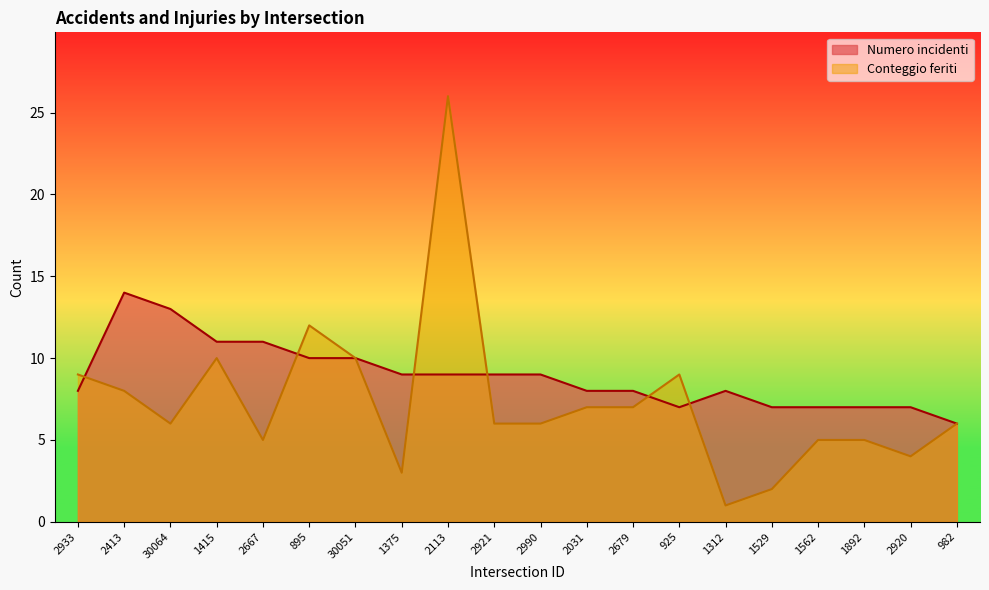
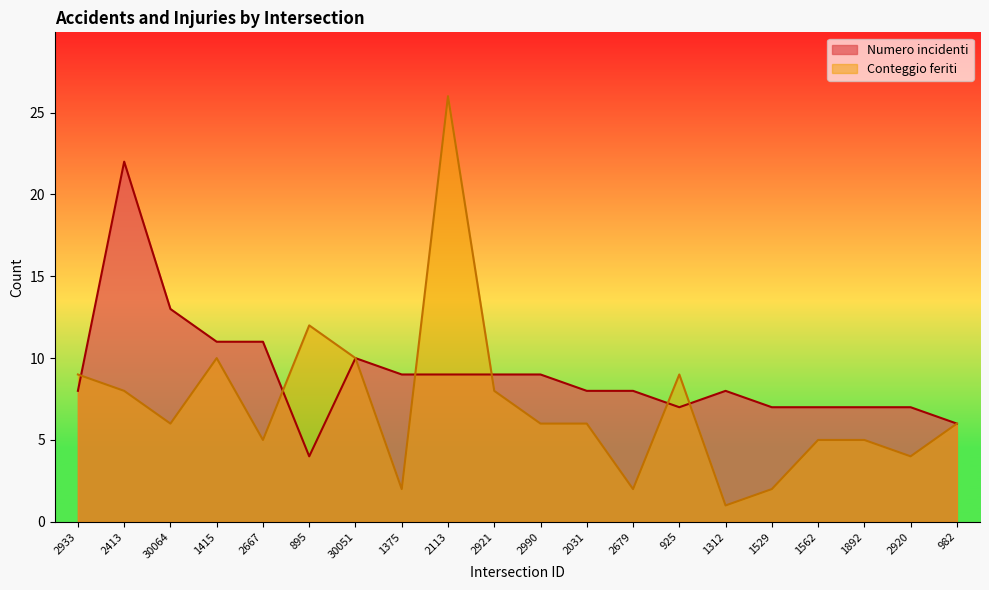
  {
    "Numero incidenti": {
      "2933": 8,
-     "2413": 14,
+     "2413": 22,
      "30064": 13,
      "1415": 11,
      "2667": 11,
-     "895": 10,
+     "895": 4,
      "1375": 9,
      "2113": 9,
      "2921": 9,
      "2990": 9,
      "2031": 8,
      "2679": 8,
      "925": 7,
      "1312": 8,
      "1529": 7,
      "1562": 7,
      "1892": 7,
      "2920": 7
    },
    "Conteggio feriti": {
      "2933": 9,
      "2413": 8,
      "30064": 6,
      "1415": 10,
      "2667": 5,
      "895": 12,
-     "1375": 3,
+     "1375": 2,
      "2113": 26,
-     "2921": 6,
+     "2921": 8,
      "2990": 6,
-     "2031": 7,
-     "2679": 7,
+     "2031": 6,
+     "2679": 2,
      "925": 9,
      "1312": 1,
      "1529": 2,
      "1562": 5,
      "1892": 5,
      "2920": 4
    }
  }
